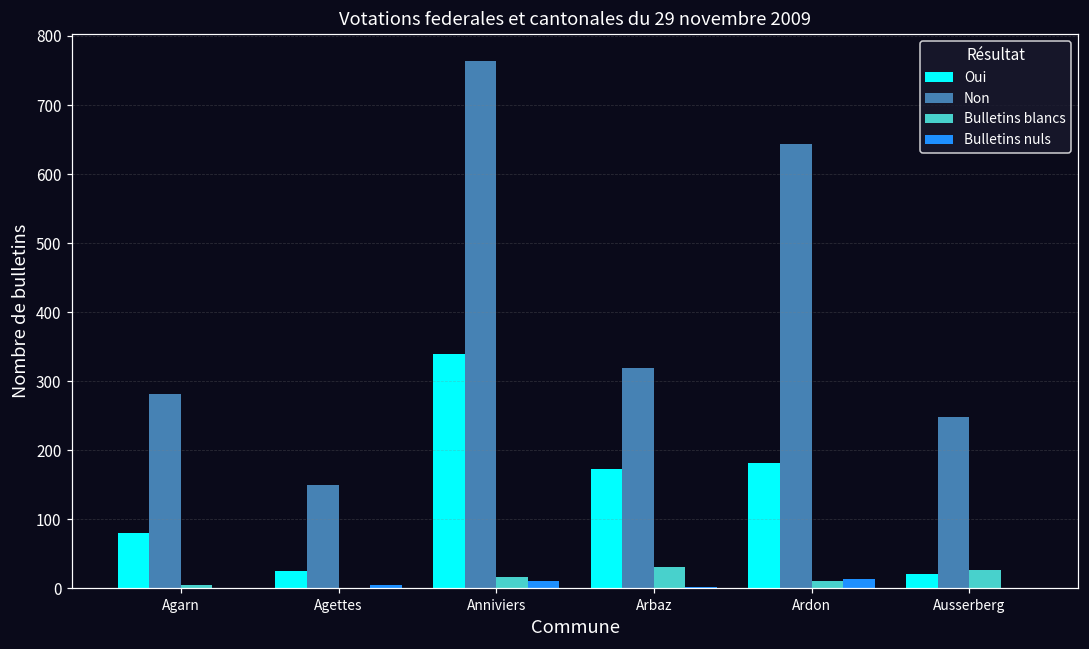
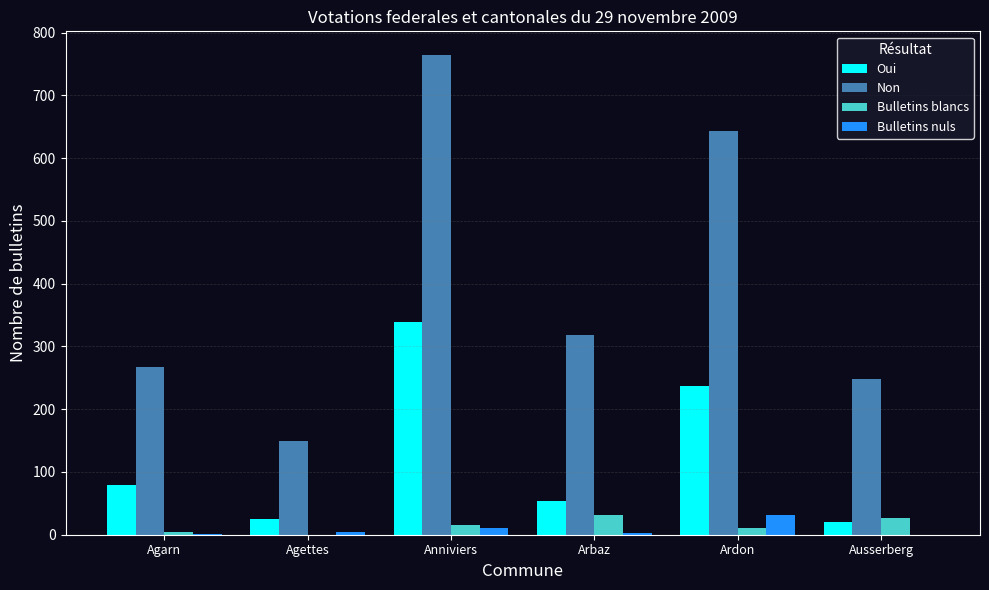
  {
    "Oui": {
      "Agarn": 80,
      "Agettes": 30,
      "Anniviers": 340,
-     "Arbaz": 170,
-     "Ardon": 180,
+     "Arbaz": 50,
+     "Ardon": 240,
      "Ausserberg": 20
    },
    "Non": {
-     "Agarn": 280,
+     "Agarn": 270,
      "Agettes": 150,
      "Anniviers": 760,
      "Arbaz": 320,
      "Ardon": 640,
      "Ausserberg": 250
    },
    "Bulletins blancs": {
      "Agarn": 10,
      "Agettes": 0,
      "Anniviers": 20,
      "Arbaz": 30,
      "Ardon": 10,
      "Ausserberg": 30
    },
    "Bulletins nuls": {
      "Agettes": 0,
      "Anniviers": 10,
-     "Ardon": 10,
+     "Ardon": 30,
      "Ausserberg": 0
    }
  }
